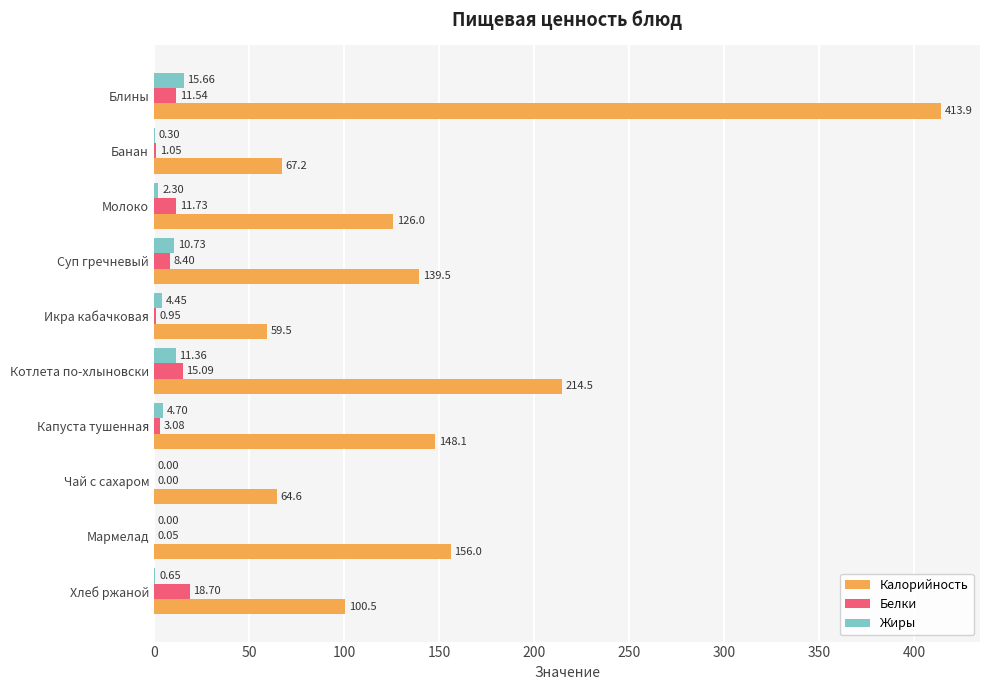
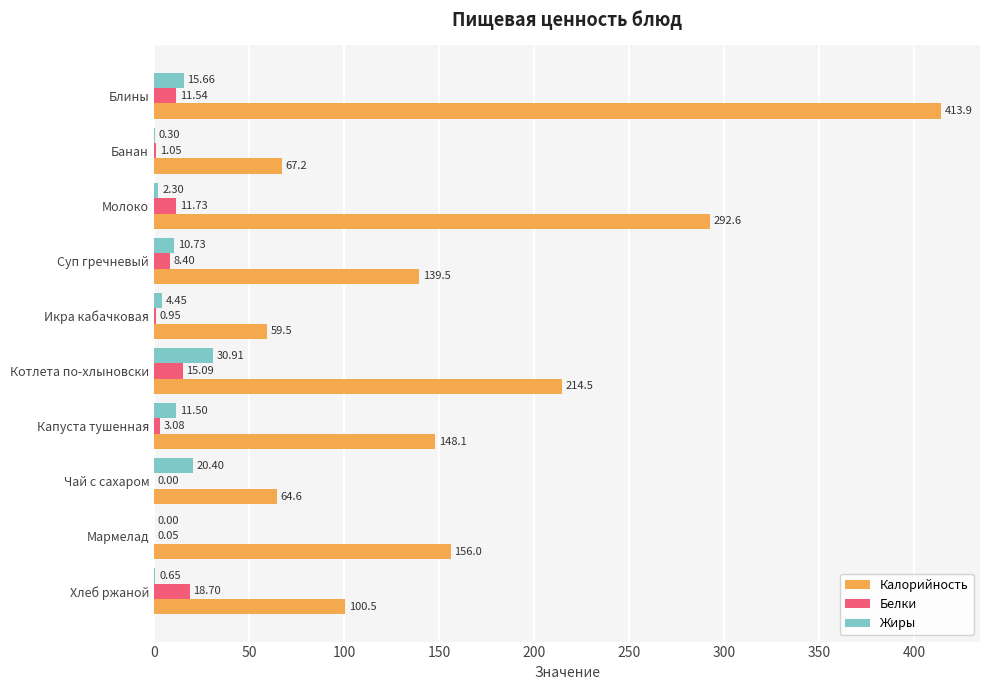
  {
    "Калорийность": {
      "Блины": 413.9,
      "Банан": 67.2,
-     "Молоко": 126.0,
+     "Молоко": 292.6,
      "Суп гречневый": 139.5,
      "Икра кабачковая": 59.5,
      "Котлета по-хлыновски": 214.5,
      "Капуста тушенная": 148.1,
      "Чай с сахаром": 64.6,
      "Мармелад": 156.0,
      "Хлеб ржаной": 100.5
    },
    "Белки": {
      "Блины": 11.54,
      "Банан": 1.05,
      "Молоко": 11.73,
      "Суп гречневый": 8.40,
      "Икра кабачковая": 0.95,
      "Котлета по-хлыновски": 15.09,
      "Капуста тушенная": 3.08,
      "Чай с сахаром": 0.00,
      "Мармелад": 0.05,
      "Хлеб ржаной": 18.70
    },
    "Жиры": {
      "Блины": 15.66,
      "Банан": 0.30,
      "Молоко": 2.30,
      "Суп гречневый": 10.73,
      "Икра кабачковая": 4.45,
-     "Котлета по-хлыновски": 11.36,
-     "Капуста тушенная": 4.70,
-     "Чай с сахаром": 0.00,
+     "Котлета по-хлыновски": 30.91,
+     "Капуста тушенная": 11.50,
+     "Чай с сахаром": 20.40,
      "Мармелад": 0.00,
      "Хлеб ржаной": 0.65
    }
  }
